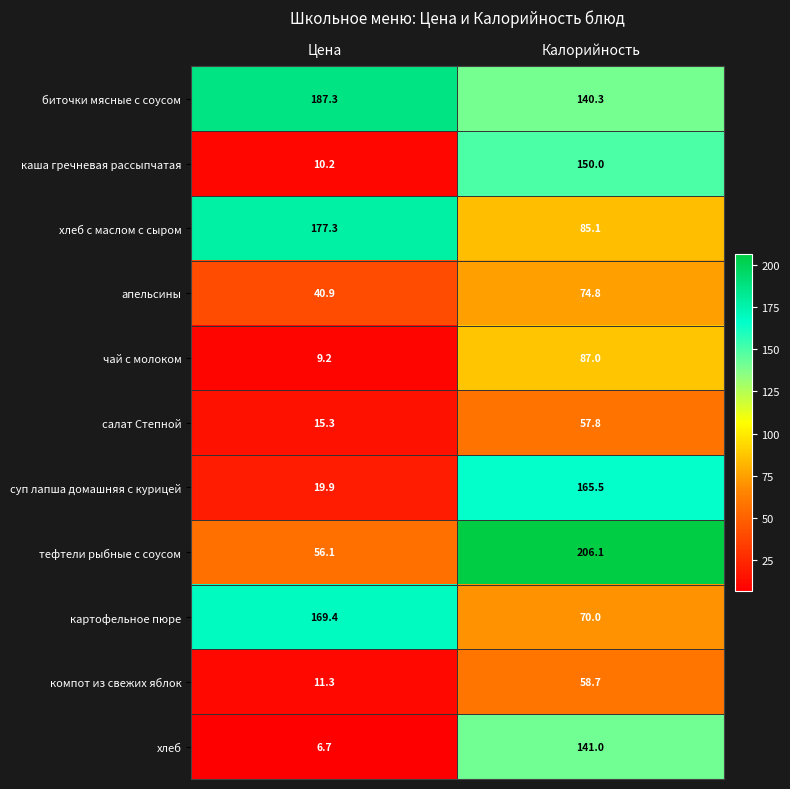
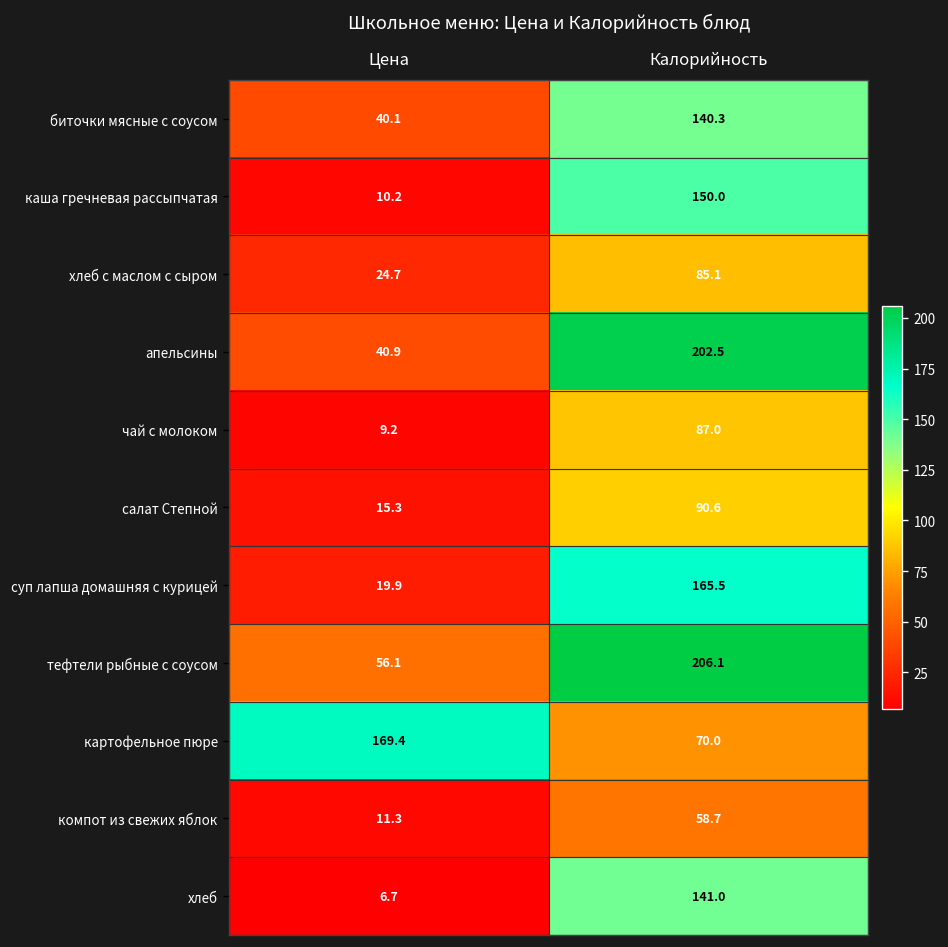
  {
    "биточки мясные с соусом": {
-     "Цена": 187.3,
+     "Цена": 40.1,
      "Калорийность": 140.3
    },
    "каша гречневая рассыпчатая": {
      "Цена": 10.2,
      "Калорийность": 150.0
    },
    "хлеб с маслом с сыром": {
-     "Цена": 177.3,
+     "Цена": 24.7,
      "Калорийность": 85.1
    },
    "апельсины": {
      "Цена": 40.9,
-     "Калорийность": 74.8
+     "Калорийность": 202.5
    },
    "чай с молоком": {
      "Цена": 9.2,
      "Калорийность": 87.0
    },
    "салат Степной": {
      "Цена": 15.3,
-     "Калорийность": 57.8
+     "Калорийность": 90.6
    },
    "суп лапша домашняя с курицей": {
      "Цена": 19.9,
      "Калорийность": 165.5
    },
    "тефтели рыбные с соусом": {
      "Цена": 56.1,
      "Калорийность": 206.1
    },
    "картофельное пюре": {
      "Цена": 169.4,
      "Калорийность": 70.0
    },
    "компот из свежих яблок": {
      "Цена": 11.3,
      "Калорийность": 58.7
    },
    "хлеб": {
      "Цена": 6.7,
      "Калорийность": 141.0
    }
  }
